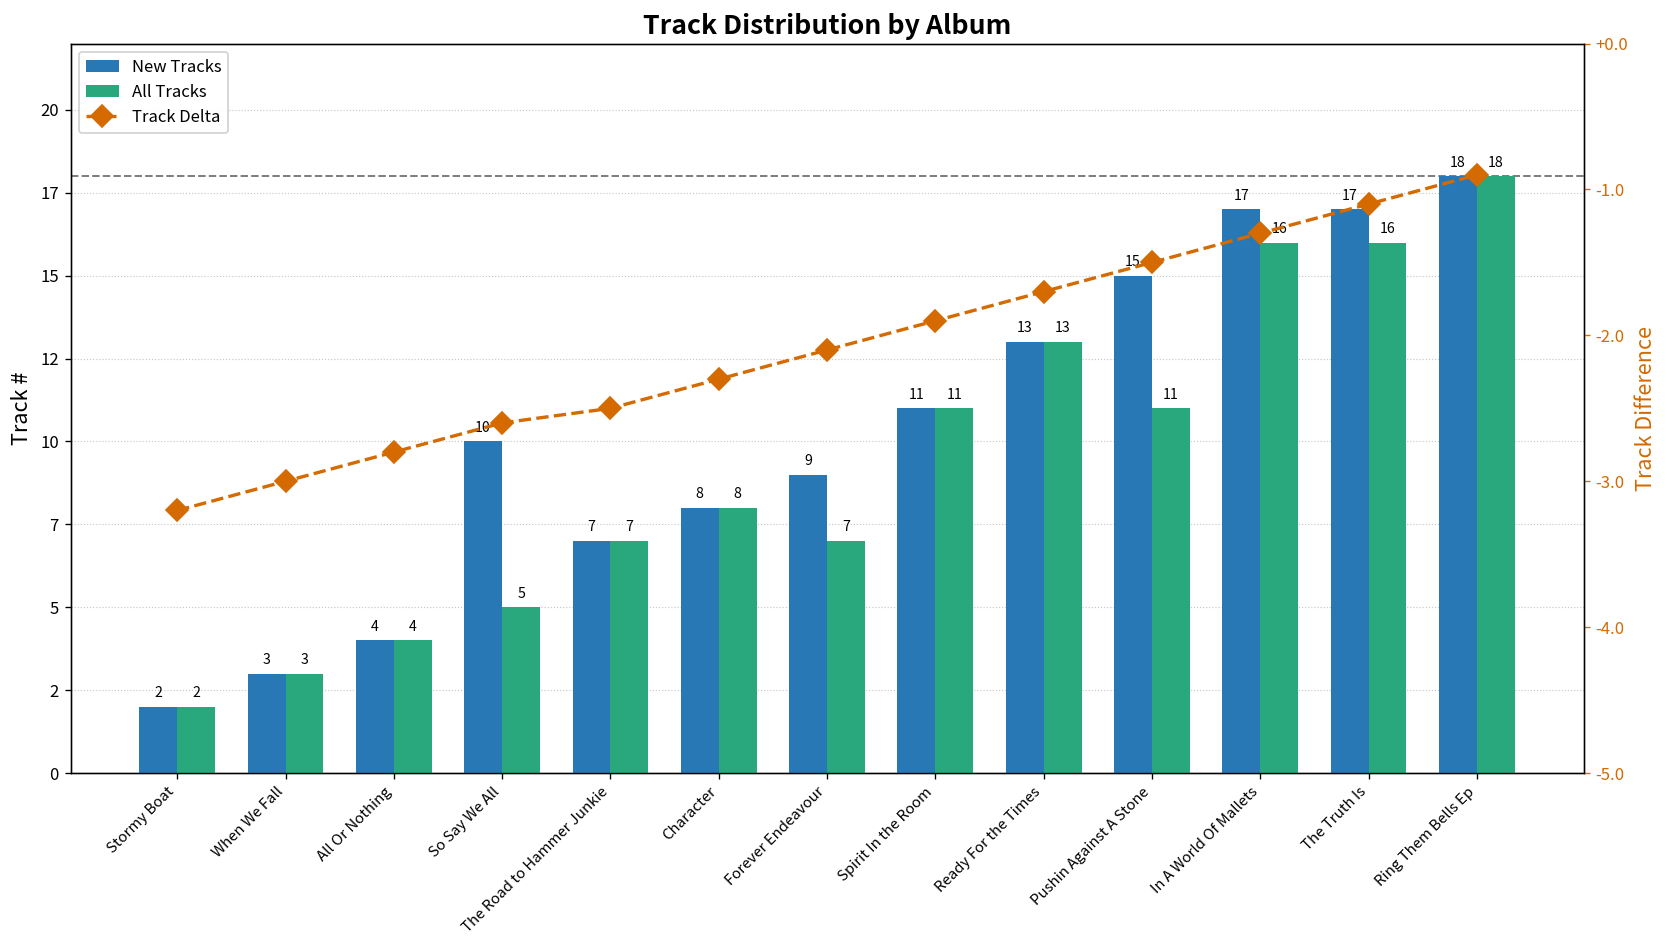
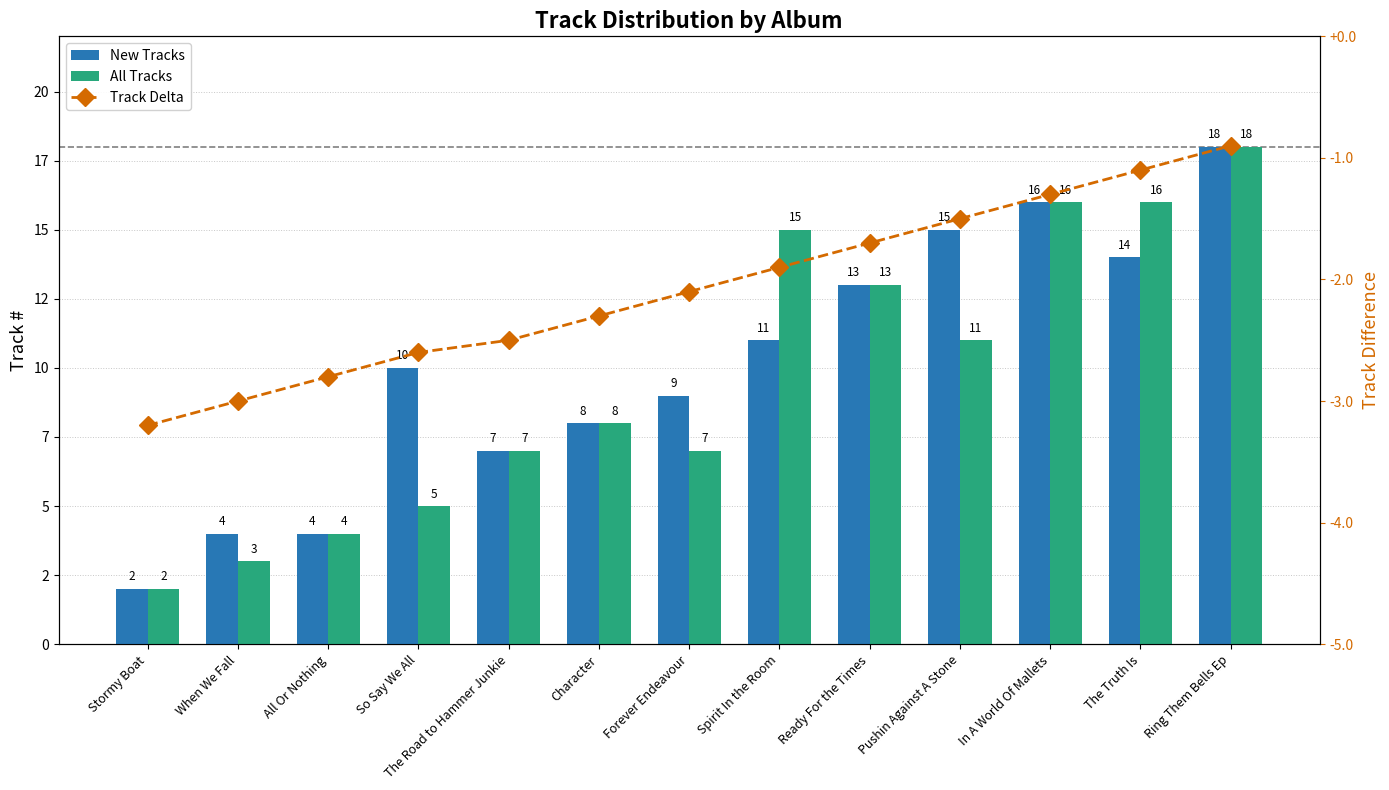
  {
    "New Tracks": {
      "Stormy Boat": 2,
-     "When We Fall": 3,
+     "When We Fall": 4,
      "All Or Nothing": 4,
      "So Say We All": 10,
      "The Road to Hammer Junkie": 7,
      "Character": 8,
      "Forever Endeavour": 9,
      "Spirit In the Room": 11,
      "Ready For the Times": 13,
      "Pushin Against A Stone": 15,
-     "In A World Of Mallets": 17,
-     "The Truth Is": 17,
+     "In A World Of Mallets": 16,
+     "The Truth Is": 14,
      "Ring Them Bells Ep": 18
    },
    "All Tracks": {
      "Stormy Boat": 2,
      "When We Fall": 3,
      "All Or Nothing": 4,
      "So Say We All": 5,
      "The Road to Hammer Junkie": 7,
      "Character": 8,
      "Forever Endeavour": 7,
-     "Spirit In the Room": 11,
+     "Spirit In the Room": 15,
      "Ready For the Times": 13,
      "Pushin Against A Stone": 11,
      "In A World Of Mallets": 16,
      "The Truth Is": 16,
      "Ring Them Bells Ep": 18
    }
  }
